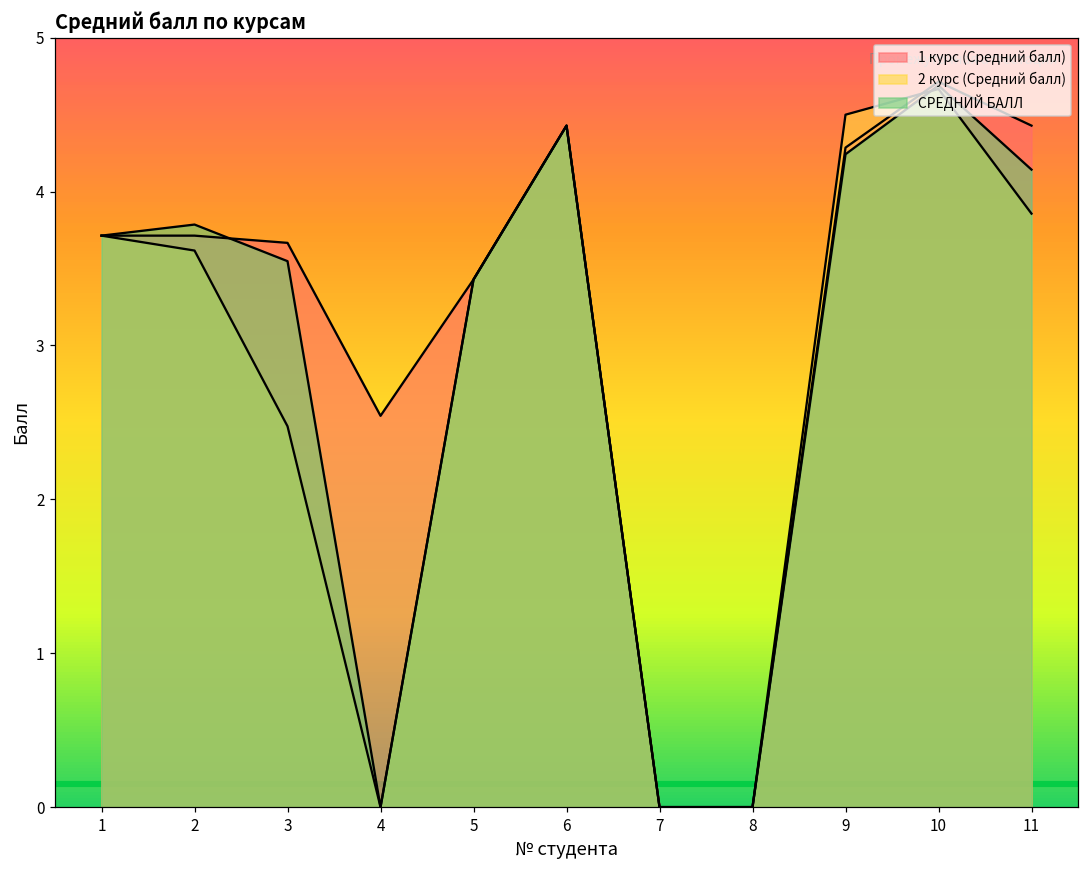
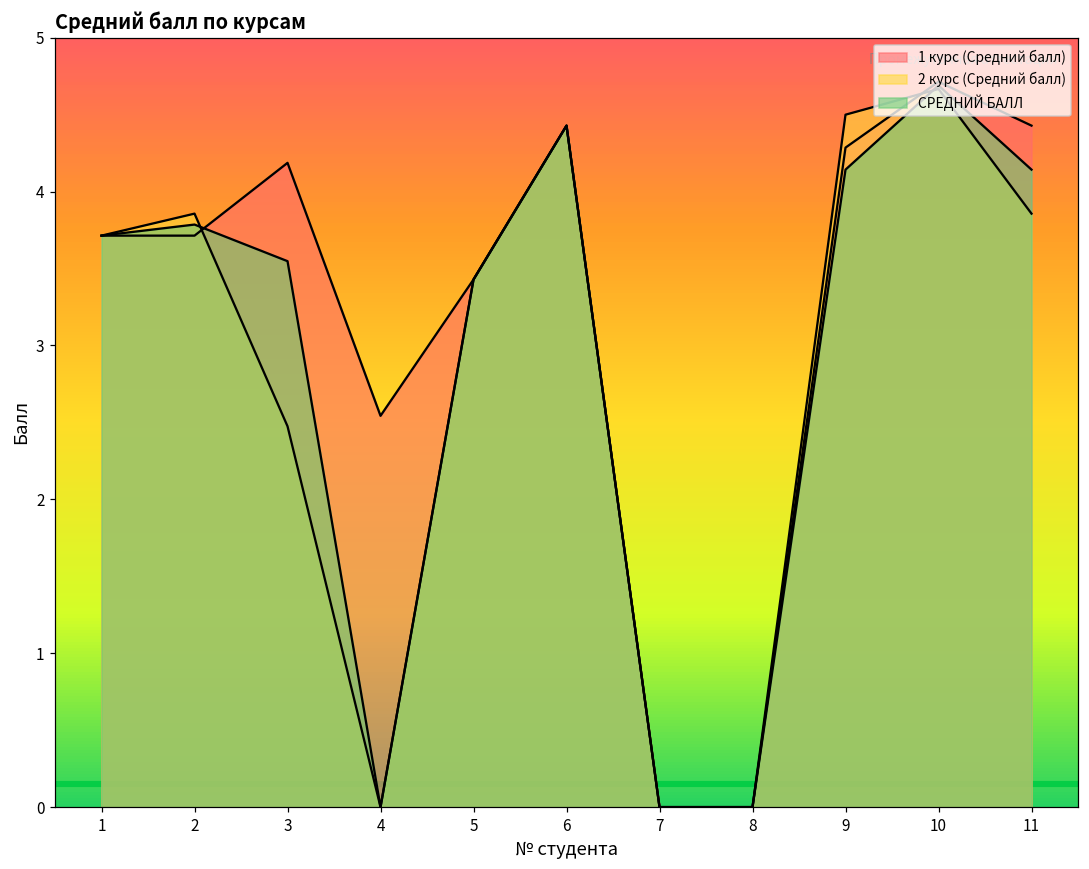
  {
    "1 курс (Средний балл)": {
      "2": 3.71,
-     "3": 3.67,
+     "3": 4.19,
      "4": 2.54,
      "9": 4.29,
      "11": 4.43
    },
    "2 курс (Средний балл)": {
-     "2": 3.62,
+     "2": 3.86,
      "3": 2.48,
      "9": 4.50,
      "11": 3.86
    },
    "СРЕДНИЙ БАЛЛ": {
      "2": 3.79,
      "3": 3.55,
-     "9": 4.24,
+     "9": 4.14,
      "11": 4.14
    }
  }
